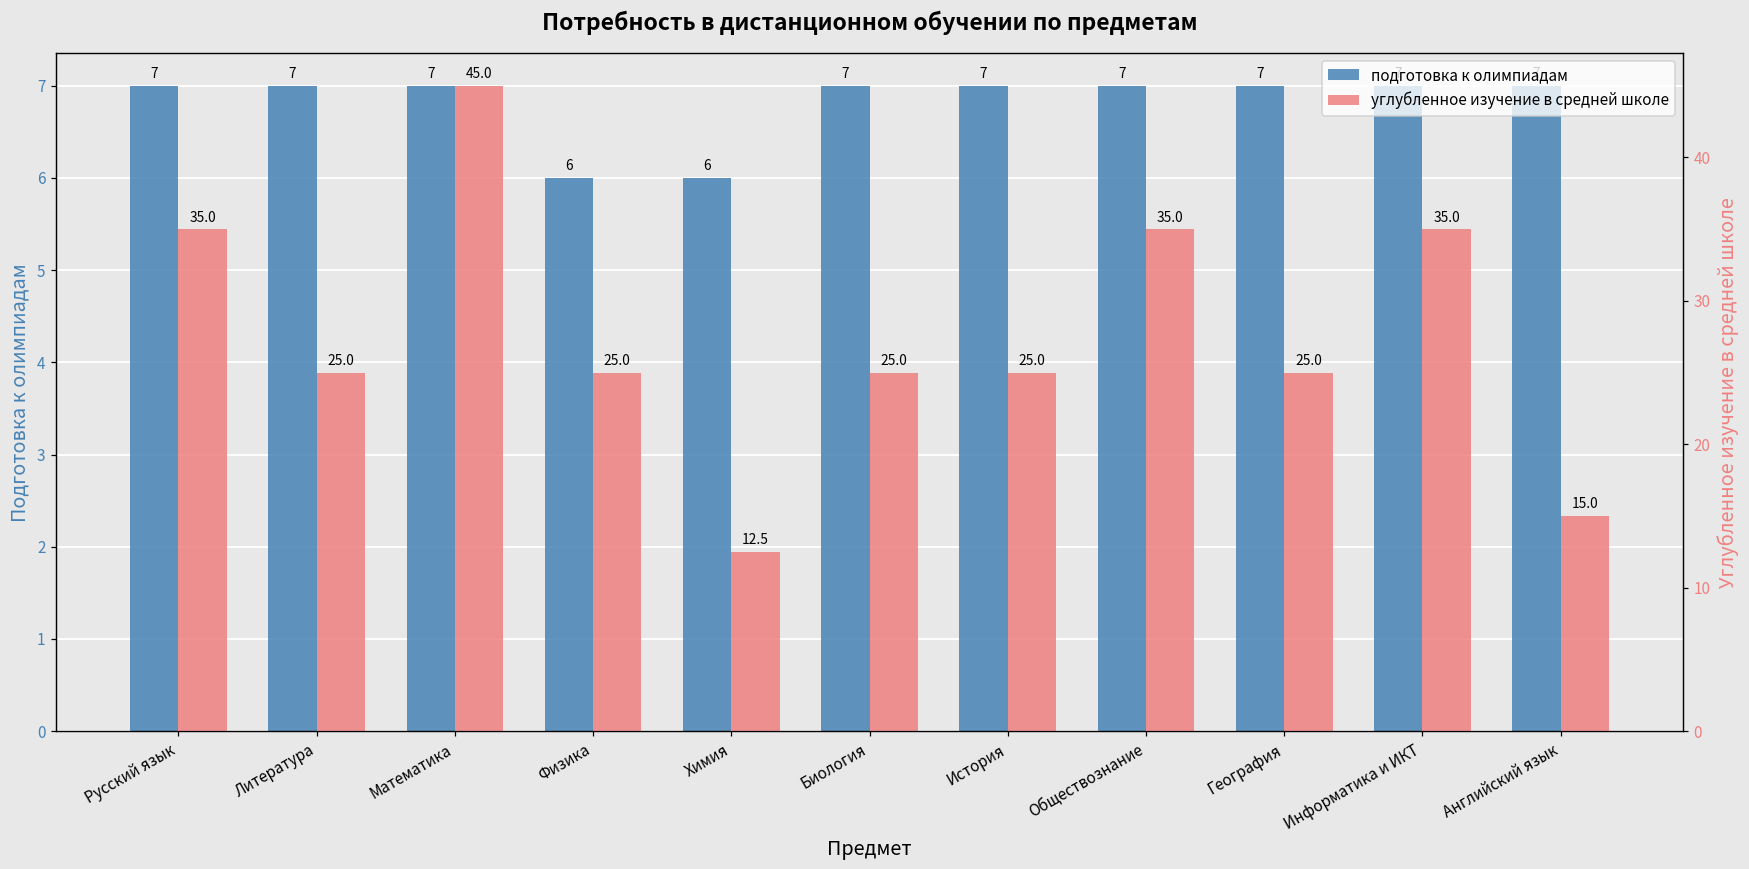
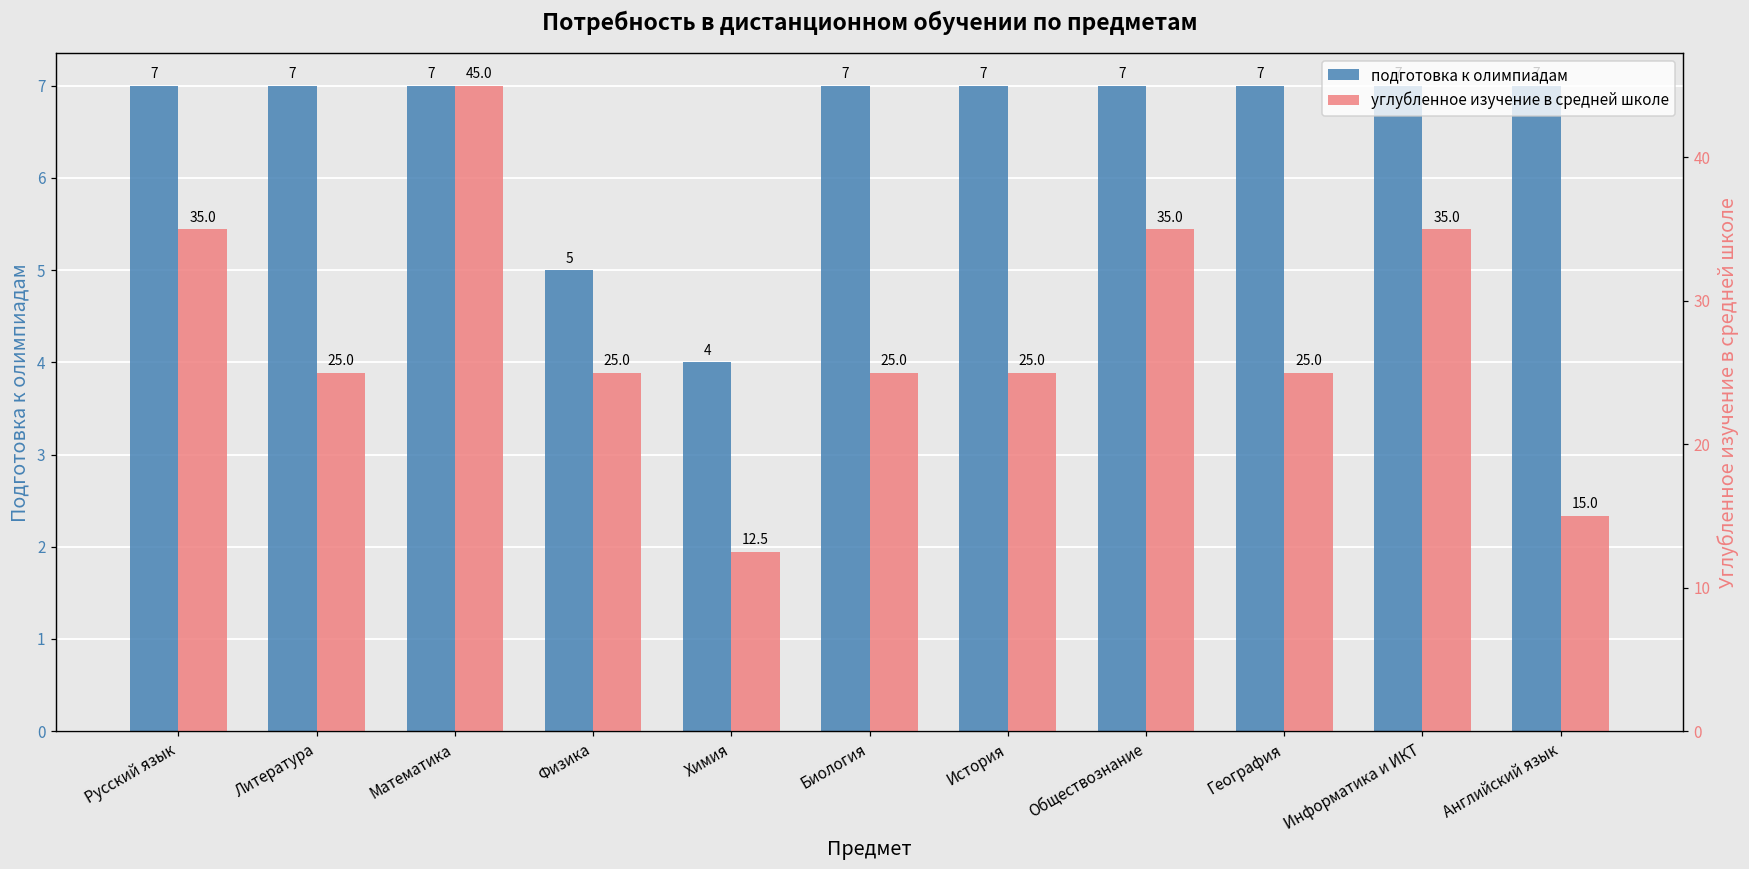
  {
    "подготовка к олимпиадам": {
      "Русский язык": 7,
      "Литература": 7,
      "Математика": 7,
-     "Физика": 6,
-     "Химия": 6,
+     "Физика": 5,
+     "Химия": 4,
      "Биология": 7,
      "История": 7,
      "Обществознание": 7,
      "География": 7
    },
    "углубленное изучение в средней школе": {
      "Русский язык": 35.0,
      "Литература": 25.0,
      "Математика": 45.0,
      "Физика": 25.0,
      "Химия": 12.5,
      "Биология": 25.0,
      "История": 25.0,
      "Обществознание": 35.0,
      "География": 25.0,
      "Информатика и ИКТ": 35.0,
      "Английский язык": 15.0
    }
  }
